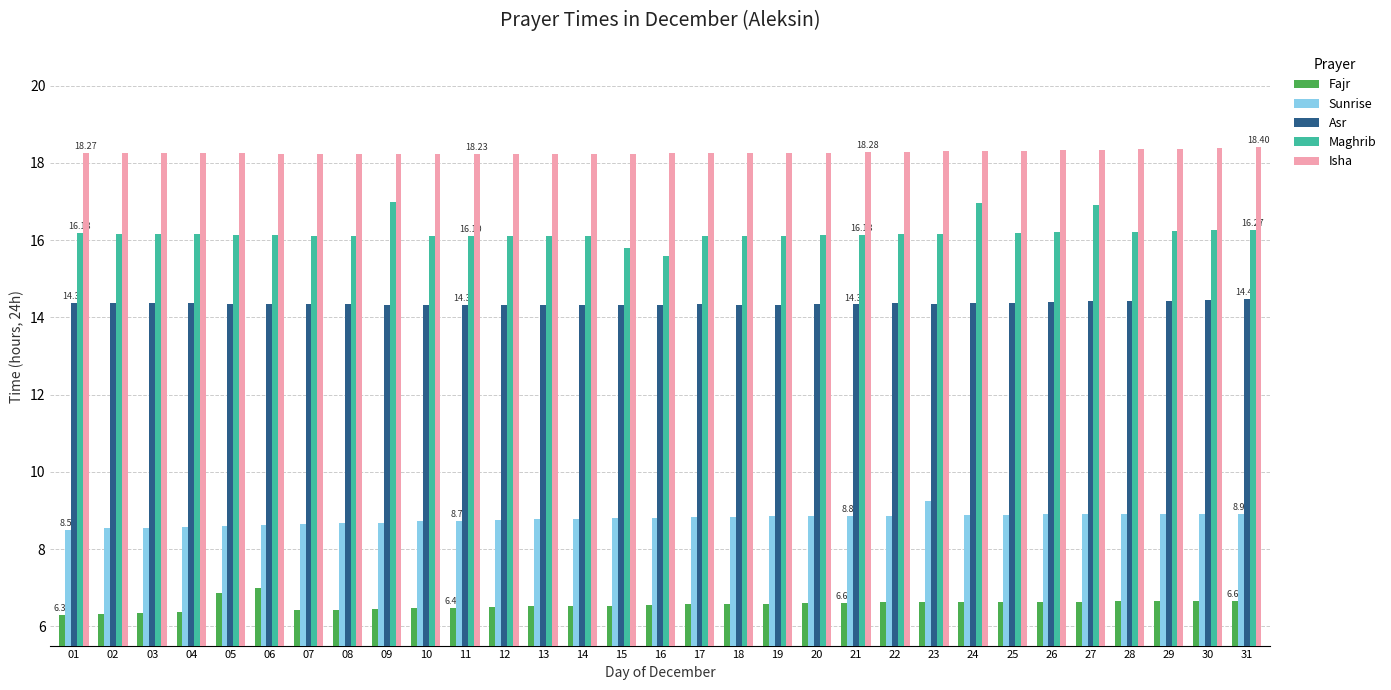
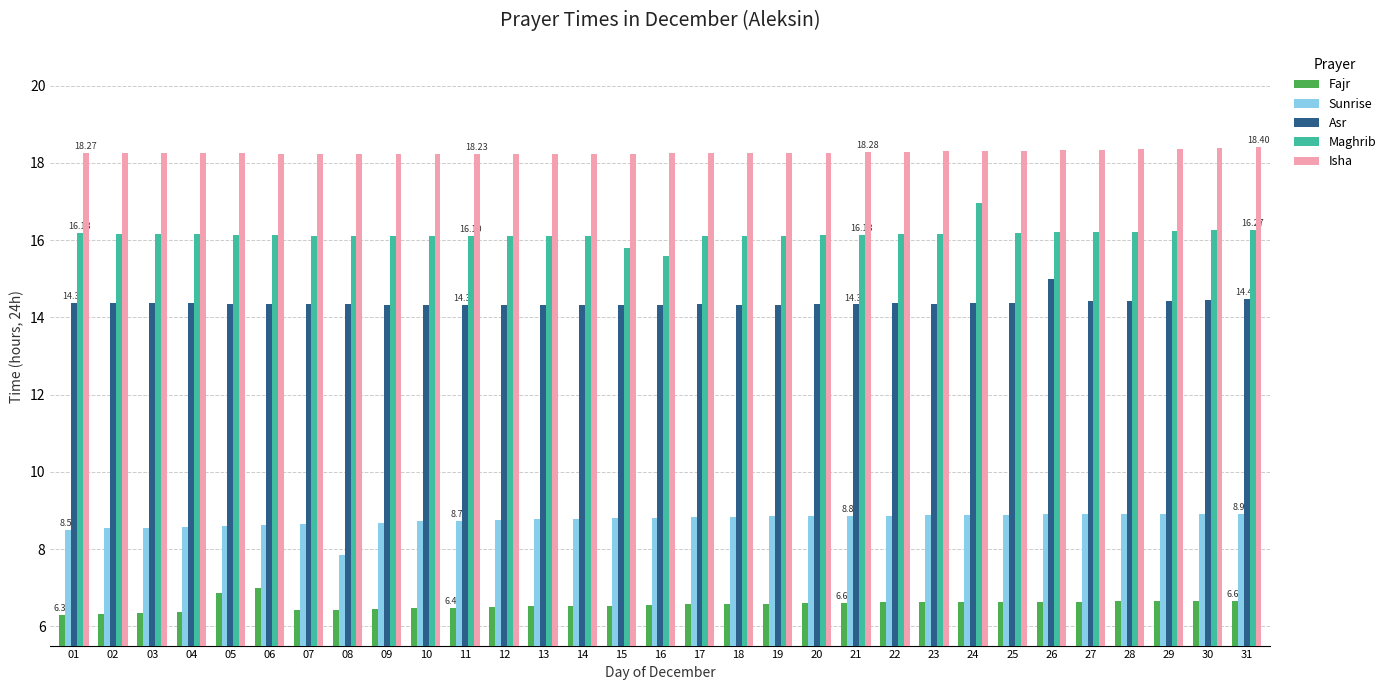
  {
    "Fajr": {
      "01": 6.30,
      "11": 6.48,
      "21": 6.60,
      "31": 6.65
    },
    "Sunrise": {
      "02": 8.5,
      "03": 8.6,
      "04": 8.6,
      "05": 8.6,
      "06": 8.6,
      "07": 8.7,
-     "08": 8.7,
+     "08": 7.8,
      "09": 8.7,
      "10": 8.7,
      "12": 8.8,
      "13": 8.8,
      "14": 8.8,
      "15": 8.8,
      "16": 8.8,
      "17": 8.8,
      "18": 8.8,
      "19": 8.9,
      "20": 8.9,
-     "23": 9.3,
+     "23": 8.9,
      "24": 8.9,
      "25": 8.9,
      "26": 8.9,
      "27": 8.9,
      "28": 8.9,
      "29": 8.9
    },
    "Asr": {
      "03": 14.4,
      "04": 14.4,
      "05": 14.4,
      "06": 14.3,
      "07": 14.3,
      "08": 14.3,
      "09": 14.3,
      "13": 14.3,
      "14": 14.3,
      "15": 14.3,
      "16": 14.3,
      "17": 14.3,
      "18": 14.3,
      "19": 14.3,
      "20": 14.4,
      "22": 14.4,
      "23": 14.4,
      "24": 14.4,
      "25": 14.4,
-     "26": 14.4,
+     "26": 15.0,
      "27": 14.4,
      "28": 14.4,
      "29": 14.4,
      "30": 14.5
    },
    "Maghrib": {
      "02": 16.2,
      "03": 16.2,
      "04": 16.2,
      "05": 16.1,
      "06": 16.1,
      "07": 16.1,
      "08": 16.1,
-     "09": 17.0,
+     "09": 16.1,
      "13": 16.1,
      "14": 16.1,
      "15": 15.8,
      "16": 15.6,
      "17": 16.1,
      "18": 16.1,
      "19": 16.1,
      "22": 16.2,
      "23": 16.2,
      "24": 17.0,
      "25": 16.2,
      "26": 16.2,
-     "27": 16.9,
+     "27": 16.2,
      "28": 16.2,
      "29": 16.2,
      "30": 16.3
    },
    "Isha": {
      "01": 18.27,
      "11": 18.23,
      "21": 18.28,
      "31": 18.40
    }
  }
